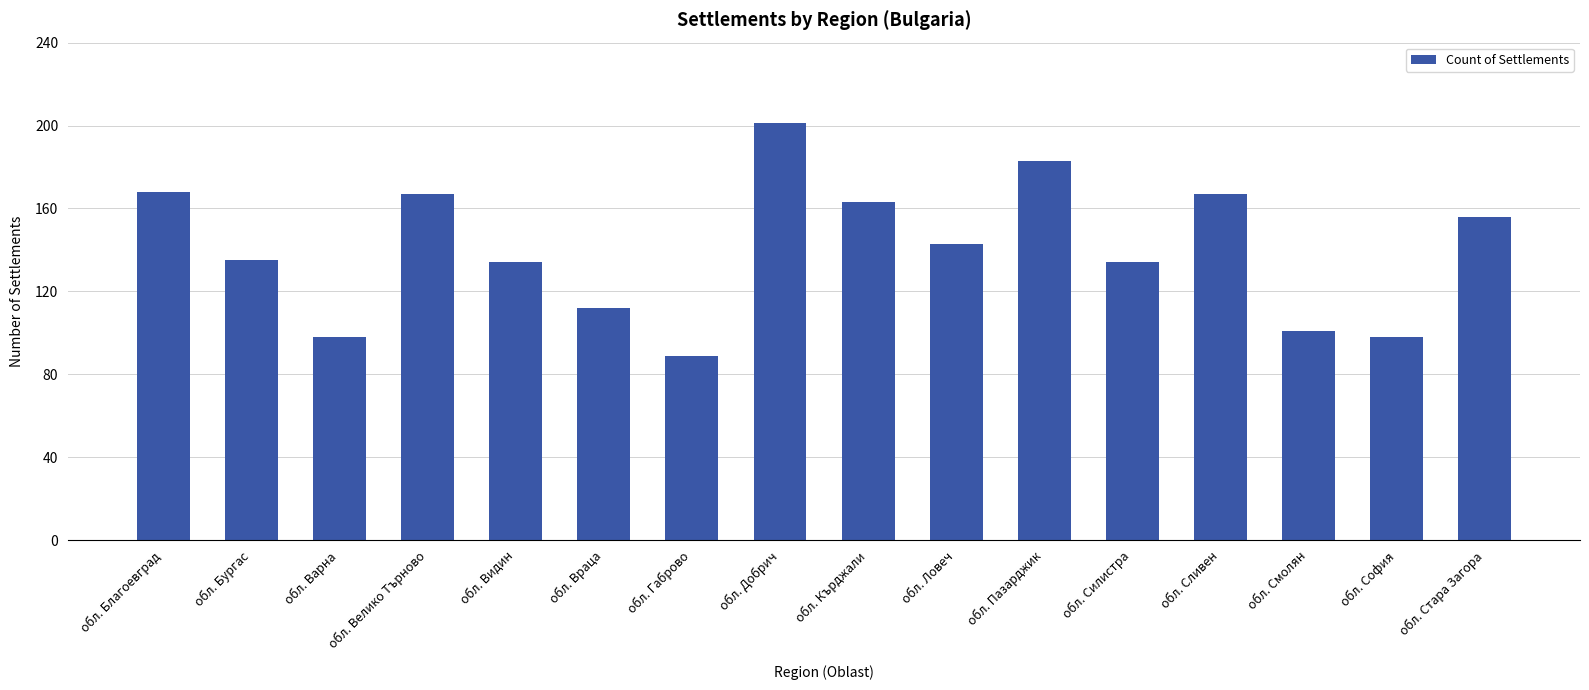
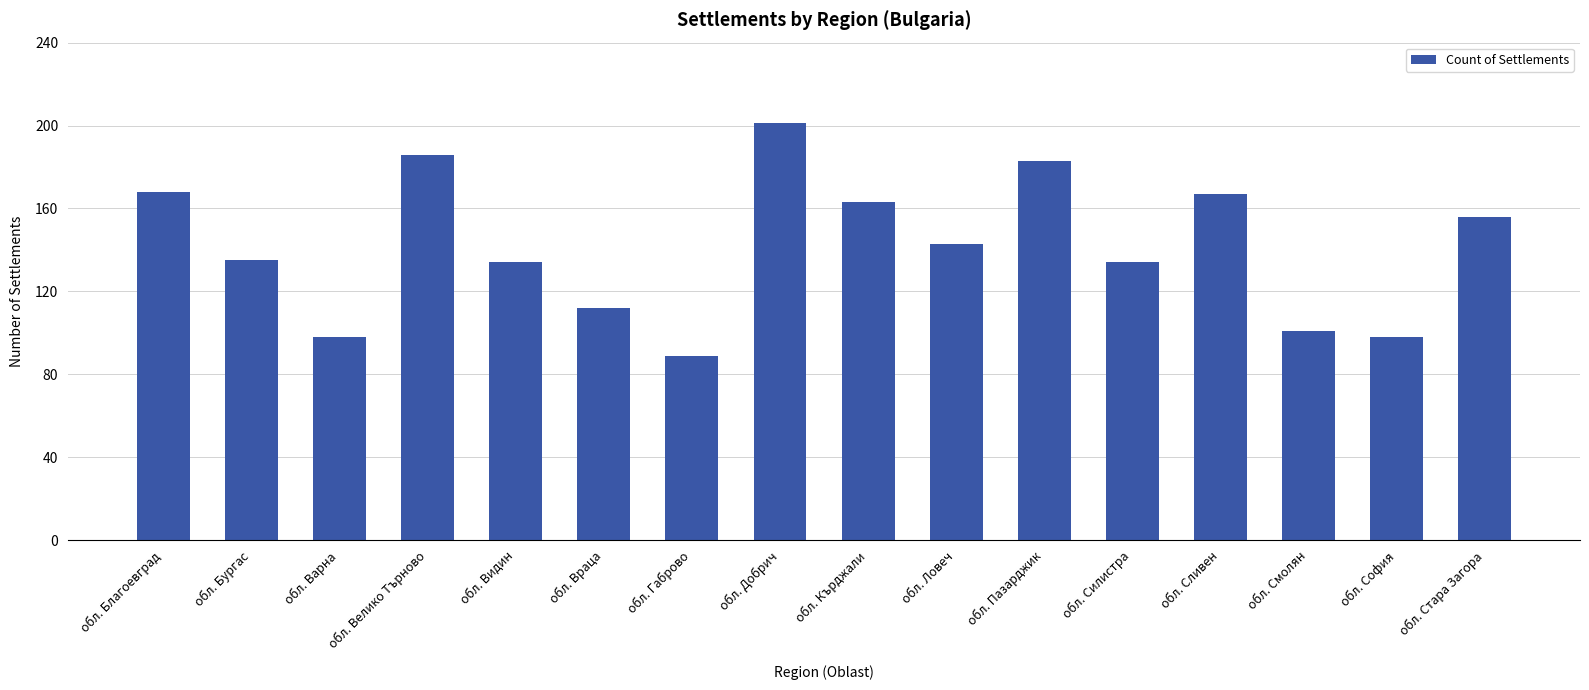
  {
    "обл. Благоевград": 168,
    "обл. Бургас": 135,
    "обл. Варна": 98,
-   "обл. Велико Търново": 167,
+   "обл. Велико Търново": 186,
    "обл. Видин": 134,
    "обл. Враца": 112,
    "обл. Габрово": 89,
    "обл. Добрич": 201,
    "обл. Кърджали": 163,
    "обл. Ловеч": 143,
    "обл. Пазарджик": 183,
    "обл. Силистра": 134,
    "обл. Сливен": 167,
    "обл. Смолян": 101,
    "обл. София": 98,
    "обл. Стара Загора": 156
  }
